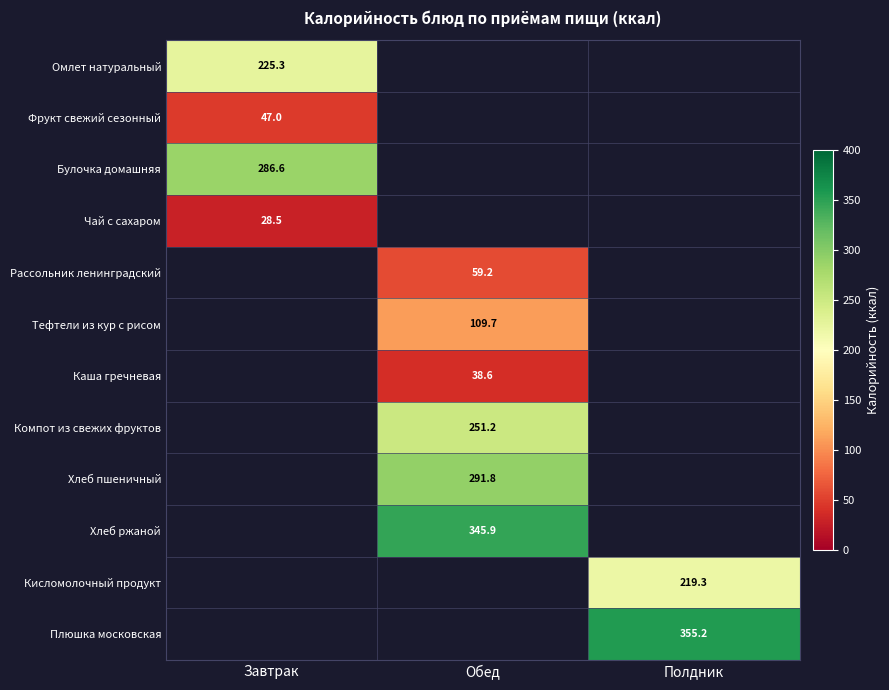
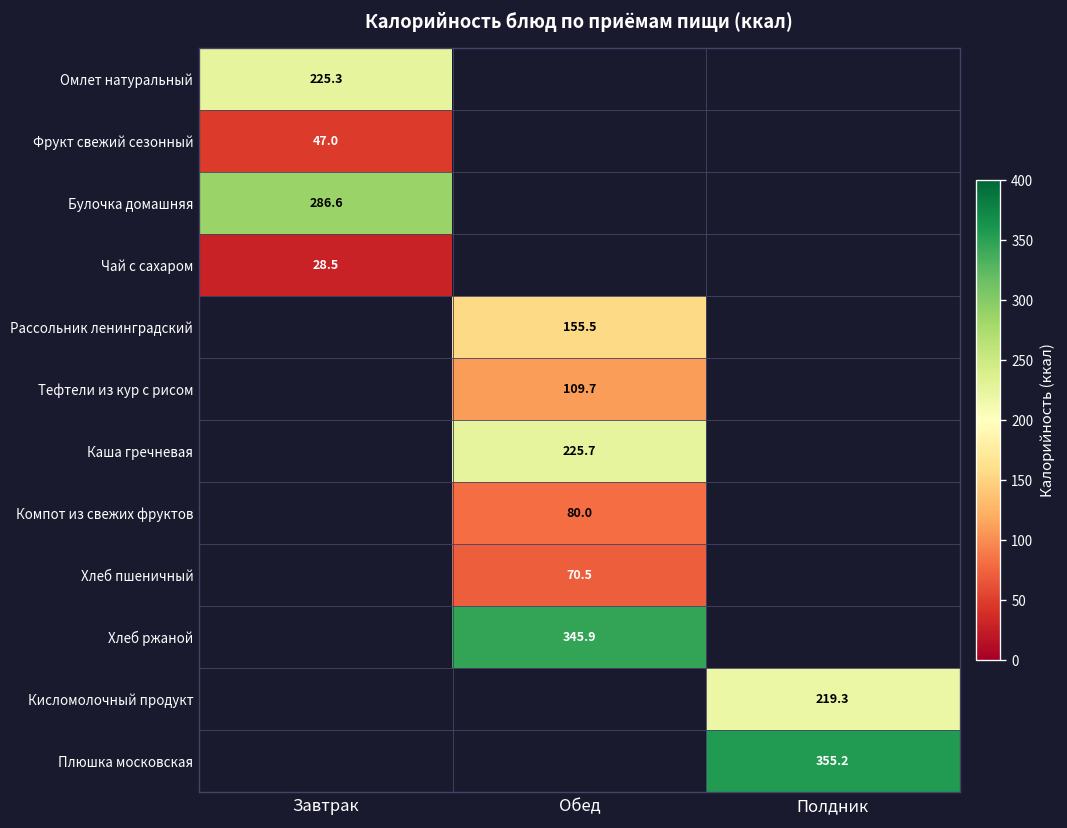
  {
    "Омлет натуральный": {
      "Завтрак": 225.3
    },
    "Фрукт свежий сезонный": {
      "Завтрак": 47.0
    },
    "Булочка домашняя": {
      "Завтрак": 286.6
    },
    "Чай с сахаром": {
      "Завтрак": 28.5
    },
    "Рассольник ленинградский": {
-     "Обед": 59.2
+     "Обед": 155.5
    },
    "Тефтели из кур с рисом": {
      "Обед": 109.7
    },
    "Каша гречневая": {
-     "Обед": 38.6
+     "Обед": 225.7
    },
    "Компот из свежих фруктов": {
-     "Обед": 251.2
+     "Обед": 80.0
    },
    "Хлеб пшеничный": {
-     "Обед": 291.8
+     "Обед": 70.5
    },
    "Хлеб ржаной": {
      "Обед": 345.9
    },
    "Кисломолочный продукт": {
      "Полдник": 219.3
    },
    "Плюшка московская": {
      "Полдник": 355.2
    }
  }
